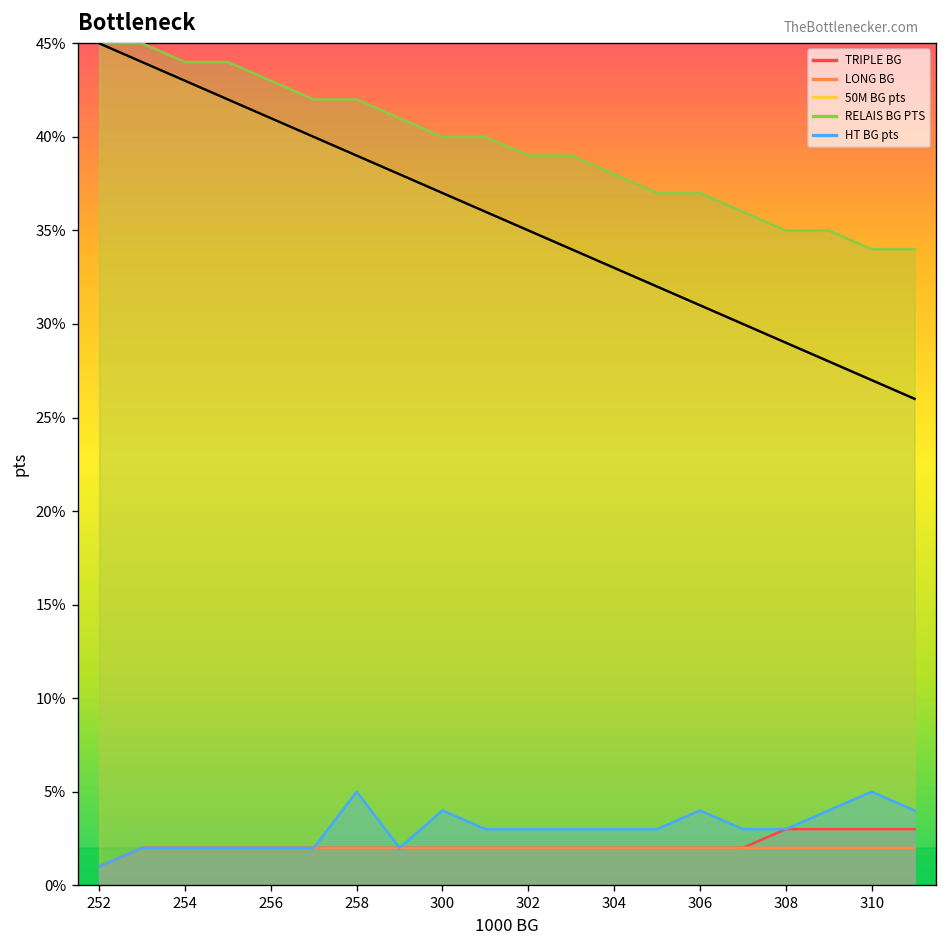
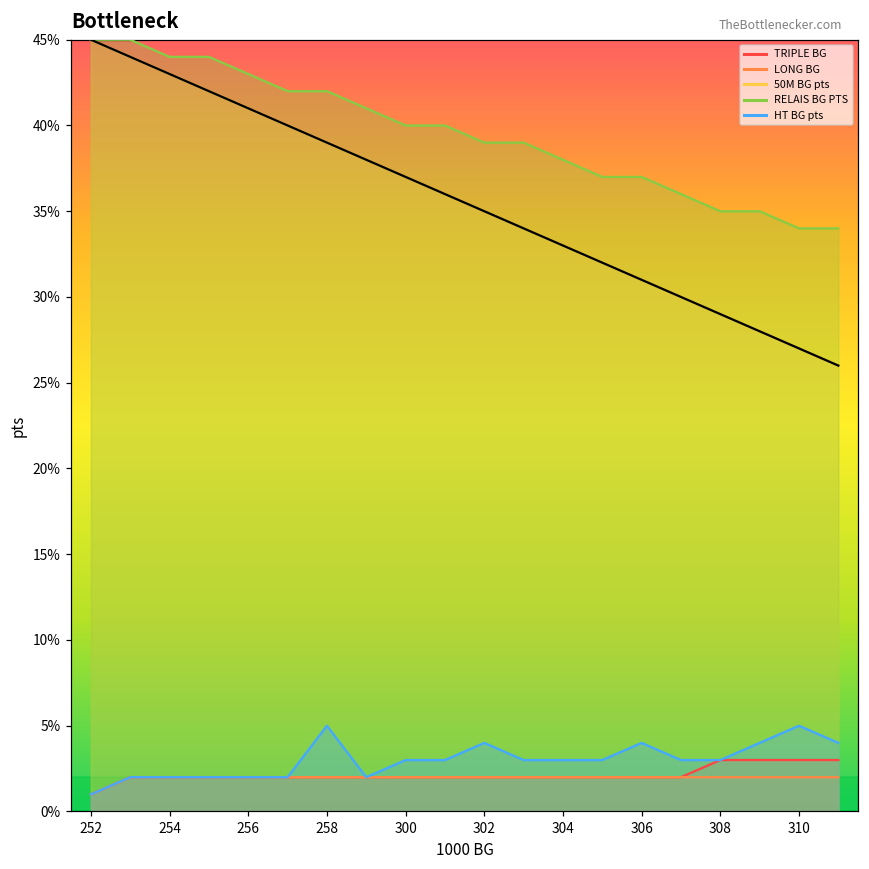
  {
    "HT BG pts": {
      "258": "5%",
-     "300": "4%",
-     "302": "3%",
+     "300": "3%",
+     "302": "4%",
      "304": "3%",
      "306": "4%",
      "310": "5%"
    }
  }
